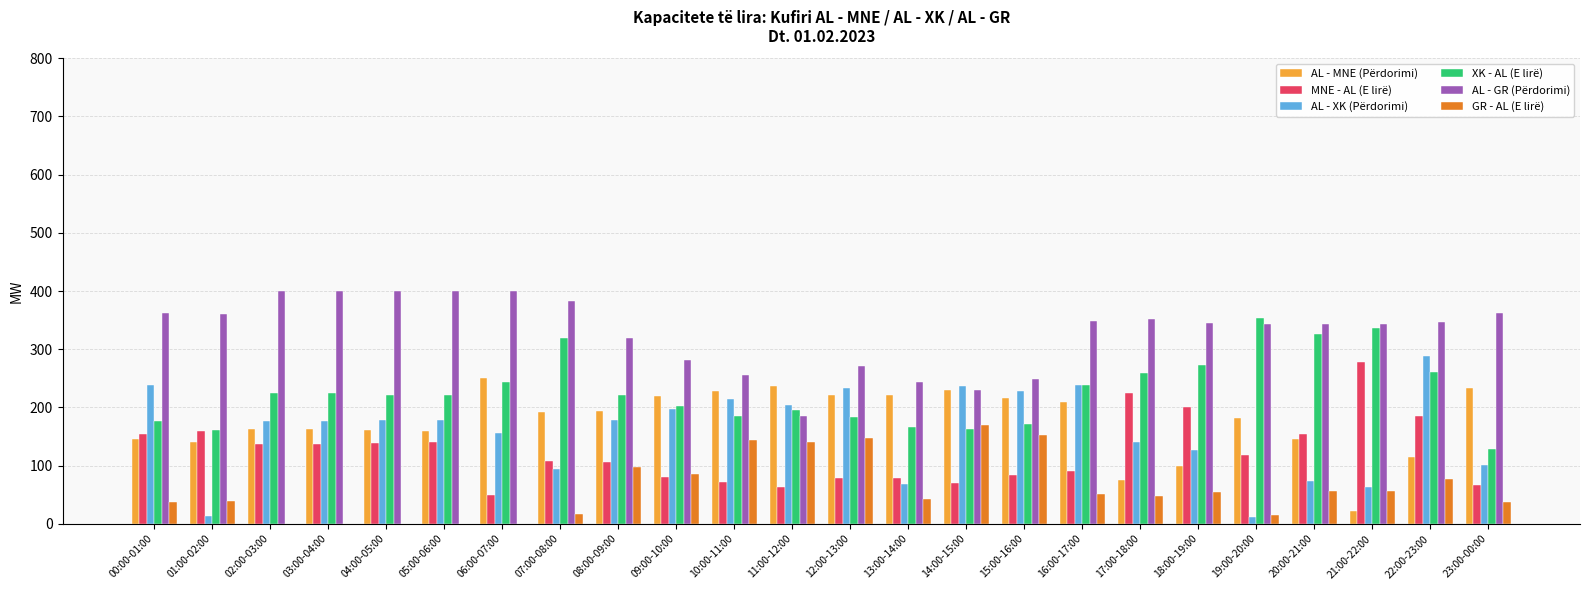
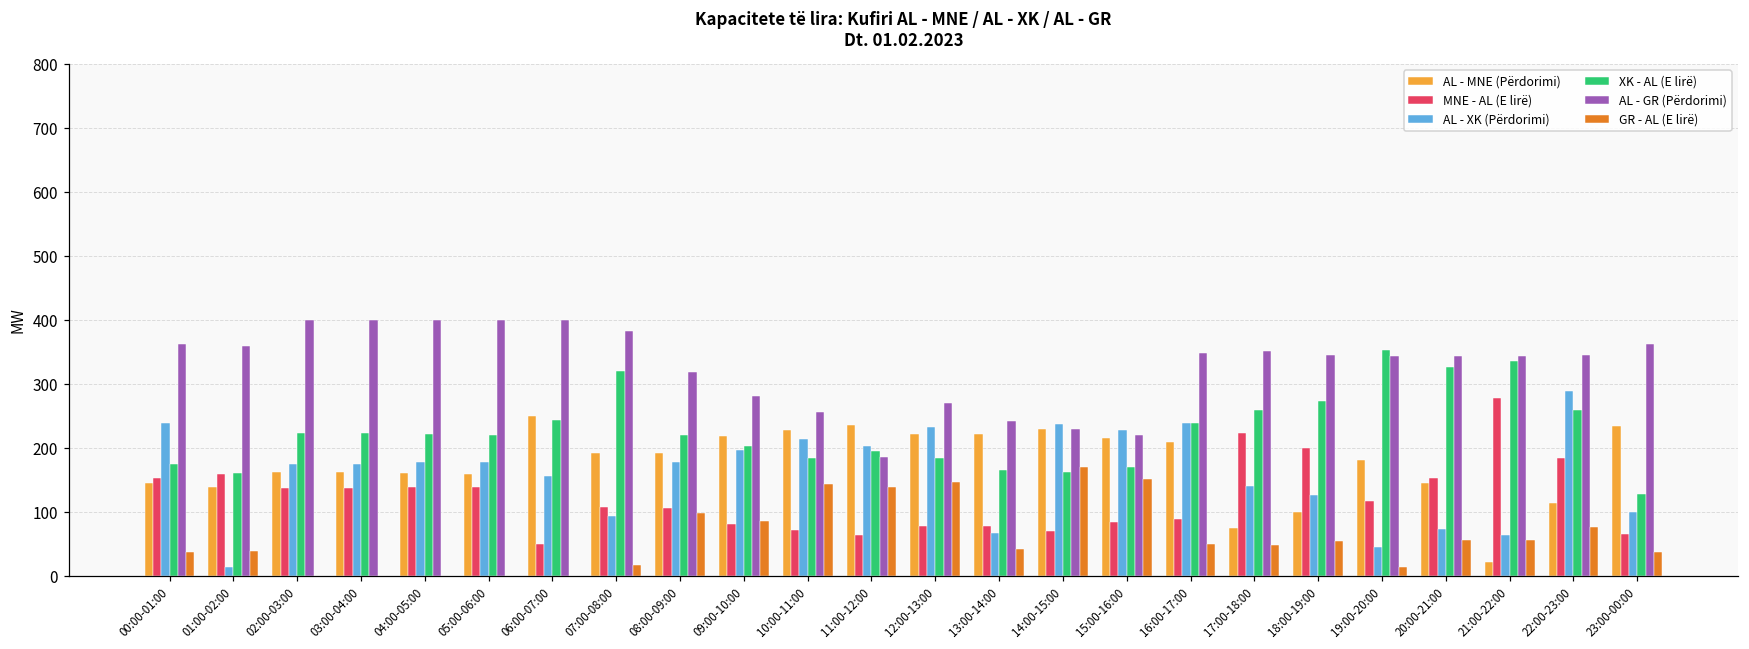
  {
    "MNE - AL (E lirë)": {
      "00:00-01:00": 150,
      "01:00-02:00": 160,
      "02:00-03:00": 140,
      "03:00-04:00": 140,
      "04:00-05:00": 140,
      "05:00-06:00": 140,
      "06:00-07:00": 50,
      "07:00-08:00": 110,
      "08:00-09:00": 110,
      "09:00-10:00": 80,
      "10:00-11:00": 70,
      "11:00-12:00": 60,
      "12:00-13:00": 80,
      "13:00-14:00": 80,
      "14:00-15:00": 70,
      "15:00-16:00": 80,
      "16:00-17:00": 90,
      "17:00-18:00": 220,
      "18:00-19:00": 200,
      "19:00-20:00": 120,
      "20:00-21:00": 150,
      "21:00-22:00": 280,
      "22:00-23:00": 190,
      "23:00-00:00": 70
    },
    "AL - XK (Përdorimi)": {
      "00:00-01:00": 240,
      "01:00-02:00": 10,
      "02:00-03:00": 180,
      "03:00-04:00": 180,
      "04:00-05:00": 180,
      "05:00-06:00": 180,
      "06:00-07:00": 160,
      "07:00-08:00": 90,
      "08:00-09:00": 180,
      "09:00-10:00": 200,
      "10:00-11:00": 220,
      "11:00-12:00": 200,
      "12:00-13:00": 230,
      "13:00-14:00": 70,
      "14:00-15:00": 240,
      "15:00-16:00": 230,
      "16:00-17:00": 240,
      "17:00-18:00": 140,
      "18:00-19:00": 130,
-     "19:00-20:00": 10,
+     "19:00-20:00": 50,
      "20:00-21:00": 70,
      "21:00-22:00": 60,
      "22:00-23:00": 290,
      "23:00-00:00": 100
    },
    "XK - AL (E lirë)": {
      "00:00-01:00": 180,
      "01:00-02:00": 160,
      "02:00-03:00": 220,
      "03:00-04:00": 220,
      "04:00-05:00": 220,
      "05:00-06:00": 220,
      "06:00-07:00": 240,
      "07:00-08:00": 320,
      "08:00-09:00": 220,
      "09:00-10:00": 200,
      "10:00-11:00": 190,
      "11:00-12:00": 200,
      "12:00-13:00": 180,
      "13:00-14:00": 170,
      "14:00-15:00": 160,
      "15:00-16:00": 170,
      "16:00-17:00": 240,
      "17:00-18:00": 260,
      "18:00-19:00": 270,
      "19:00-20:00": 350,
      "20:00-21:00": 330,
      "21:00-22:00": 340,
      "22:00-23:00": 260,
      "23:00-00:00": 130
    },
    "AL - GR (Përdorimi)": {
      "00:00-01:00": 360,
      "01:00-02:00": 360,
      "02:00-03:00": 400,
      "03:00-04:00": 400,
      "04:00-05:00": 400,
      "05:00-06:00": 400,
      "06:00-07:00": 400,
      "07:00-08:00": 380,
      "08:00-09:00": 320,
      "09:00-10:00": 280,
      "10:00-11:00": 260,
      "11:00-12:00": 190,
      "12:00-13:00": 270,
      "13:00-14:00": 240,
      "14:00-15:00": 230,
-     "15:00-16:00": 250,
+     "15:00-16:00": 220,
      "16:00-17:00": 350,
      "17:00-18:00": 350,
      "18:00-19:00": 350,
      "19:00-20:00": 340,
      "20:00-21:00": 340,
      "21:00-22:00": 340,
      "22:00-23:00": 350,
      "23:00-00:00": 360
    }
  }
